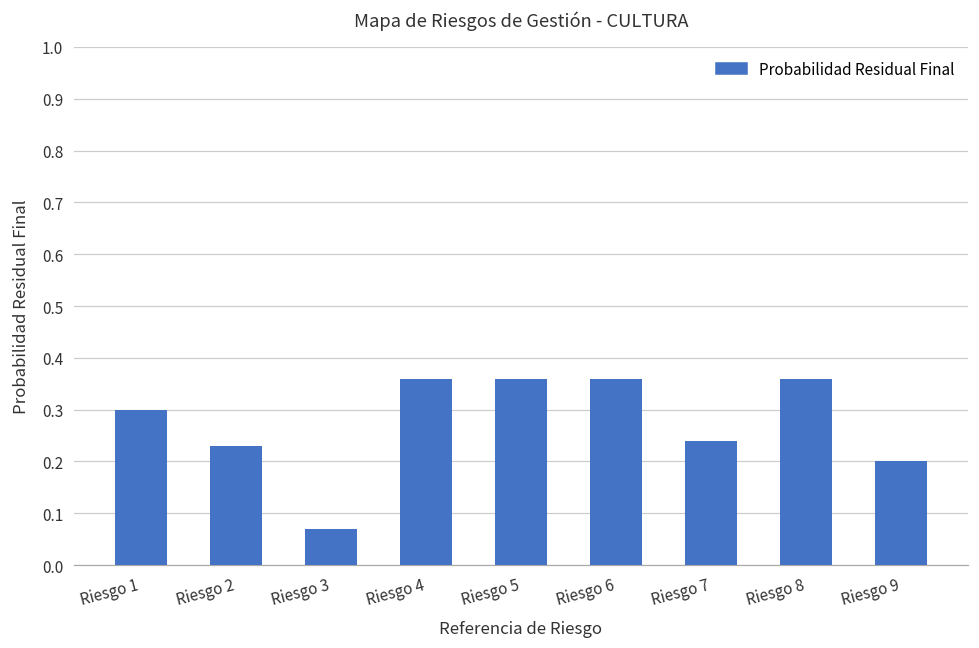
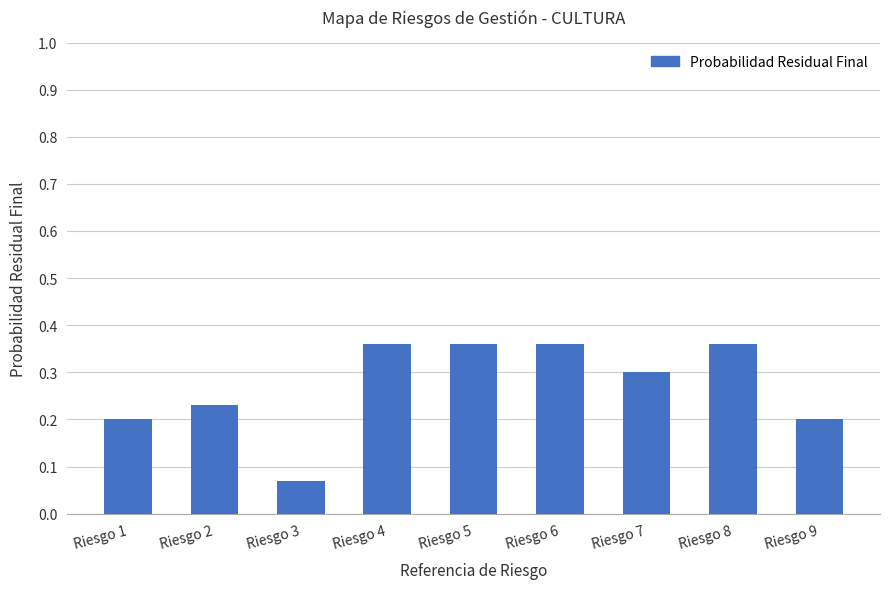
  {
-   "Riesgo 1": 0.3,
+   "Riesgo 1": 0.2,
    "Riesgo 2": 0.23,
    "Riesgo 3": 0.07,
    "Riesgo 4": 0.36,
    "Riesgo 5": 0.36,
    "Riesgo 6": 0.36,
-   "Riesgo 7": 0.24,
+   "Riesgo 7": 0.30,
    "Riesgo 8": 0.36,
    "Riesgo 9": 0.20
  }
